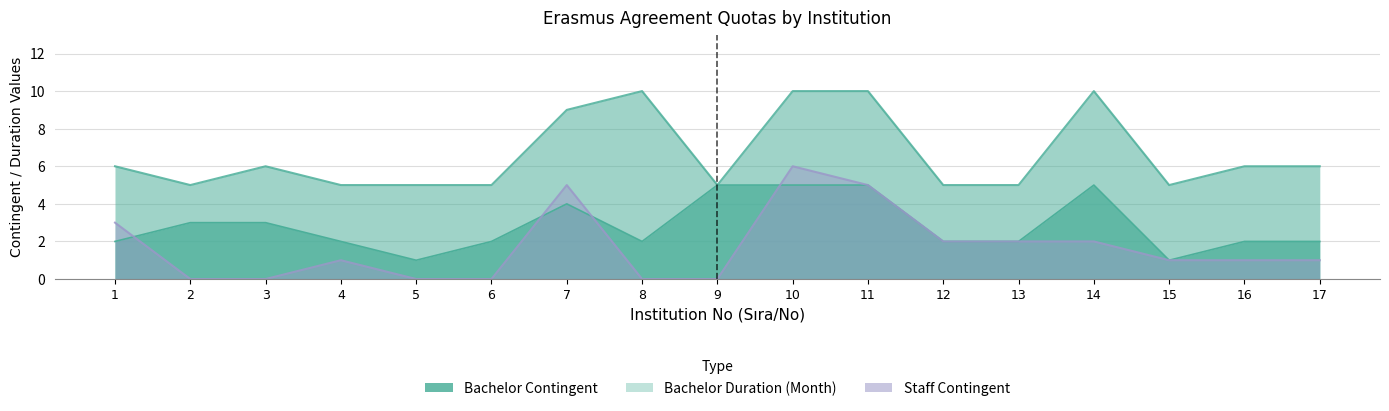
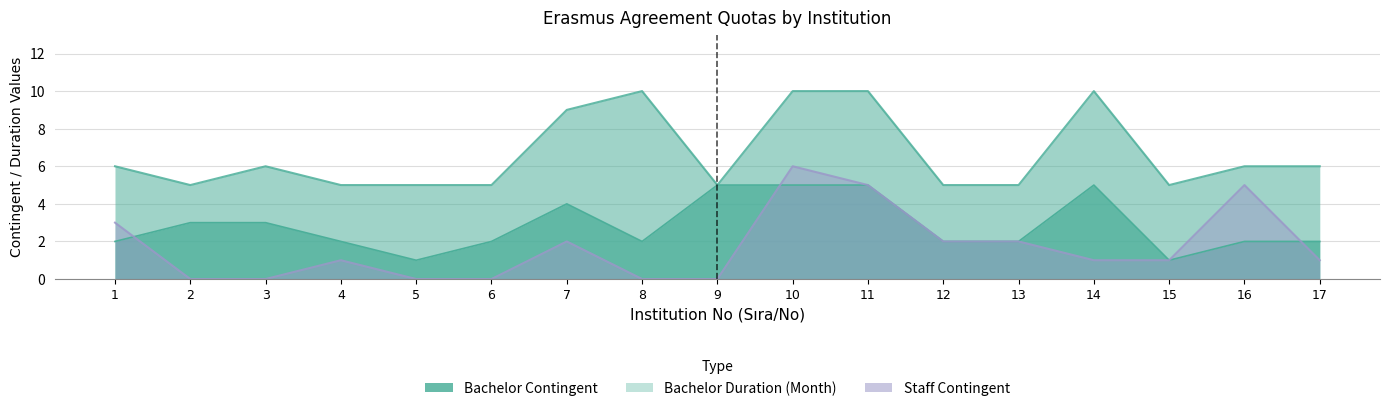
  {
    "Staff Contingent": {
      "1": 3,
      "2": 0,
      "3": 0,
      "4": 1,
      "5": 0,
      "6": 0,
-     "7": 5,
+     "7": 2,
      "8": 0,
      "9": 0,
      "10": 6,
-     "14": 2,
-     "16": 1,
+     "14": 1,
+     "16": 5,
      "17": 1
    }
  }
